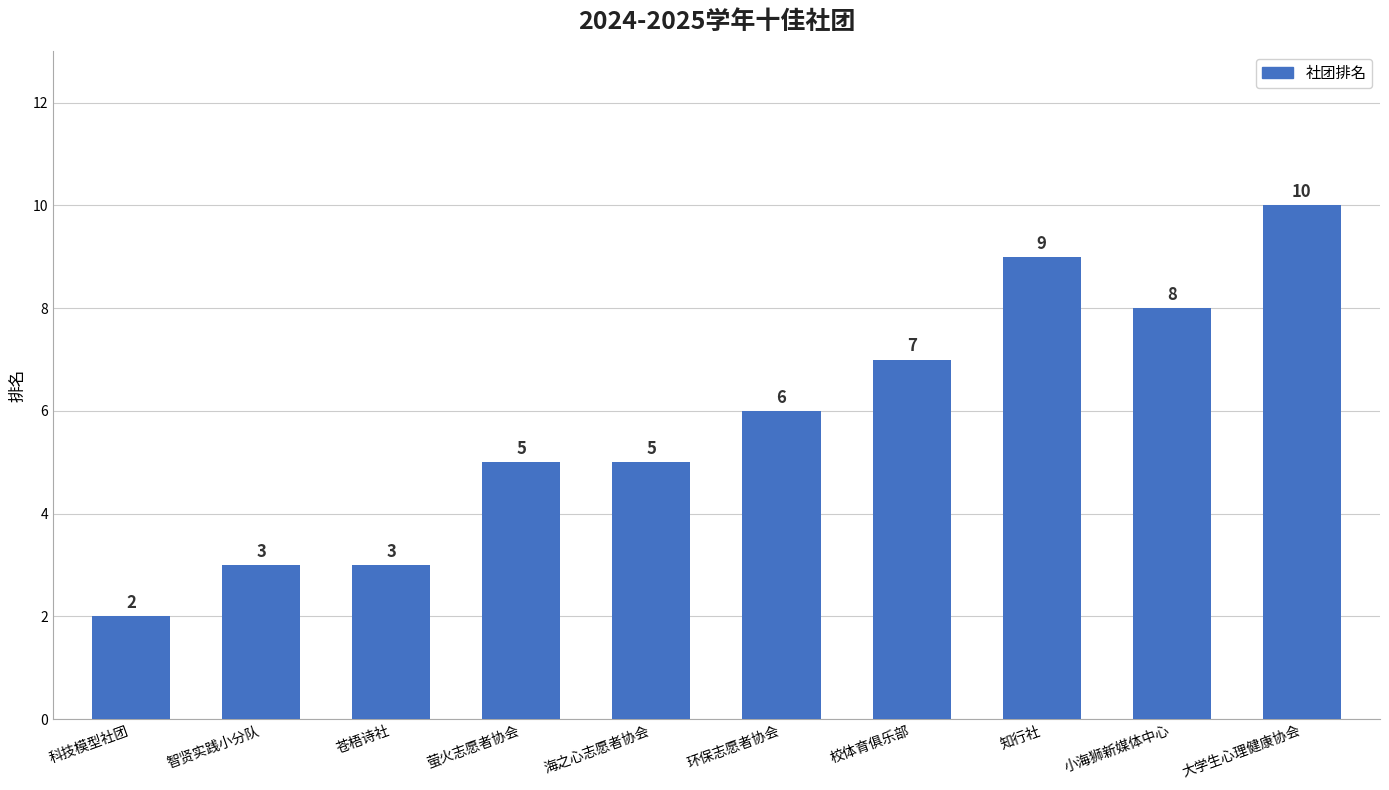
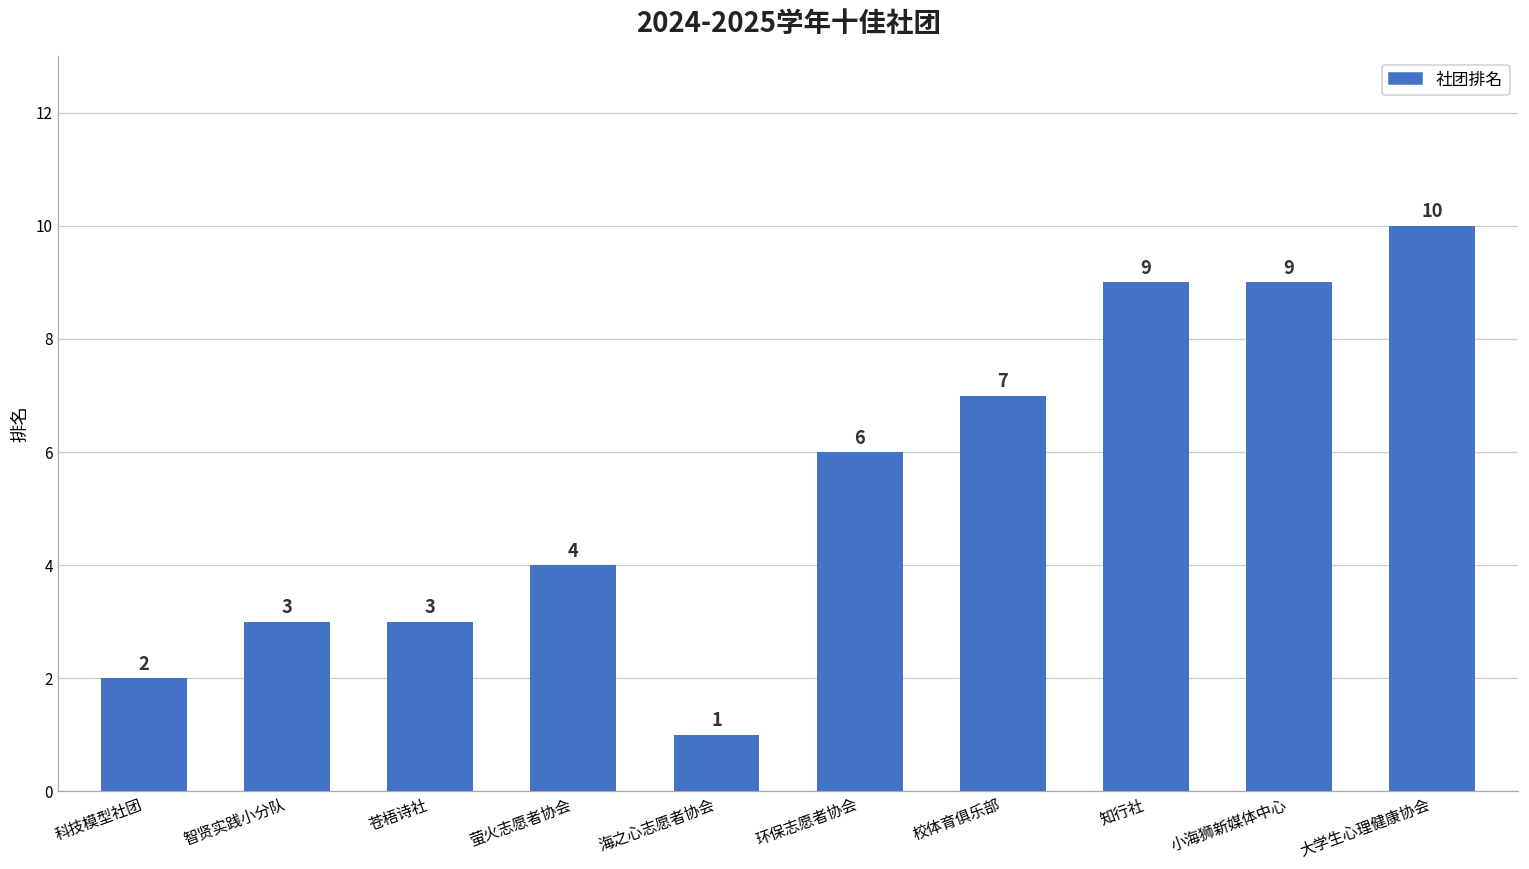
  {
    "科技模型社团": 2,
    "智贤实践小分队": 3,
    "苍梧诗社": 3,
-   "萤火志愿者协会": 5,
-   "海之心志愿者协会": 5,
+   "萤火志愿者协会": 4,
+   "海之心志愿者协会": 1,
    "环保志愿者协会": 6,
    "校体育俱乐部": 7,
    "知行社": 9,
-   "小海狮新媒体中心": 8,
+   "小海狮新媒体中心": 9,
    "大学生心理健康协会": 10
  }
